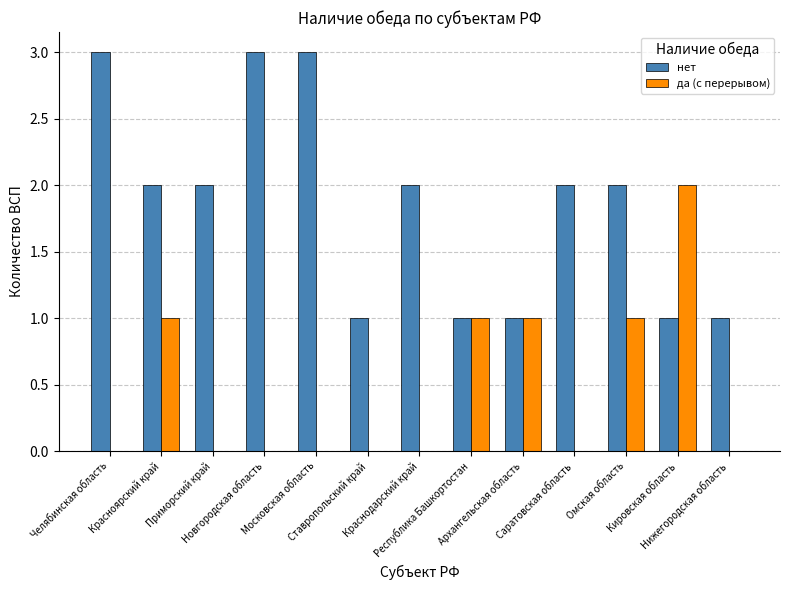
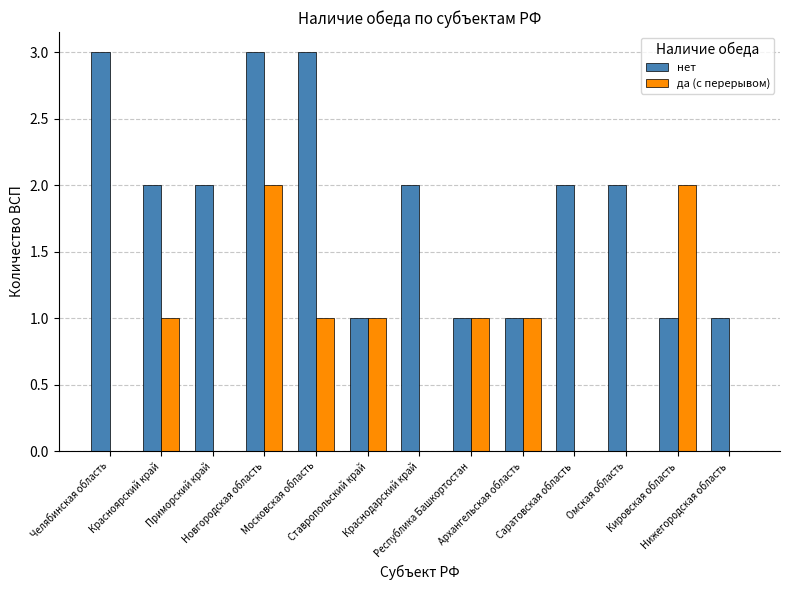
  {
    "нет": {
      "Челябинская область": 3,
      "Красноярский край": 2,
      "Приморский край": 2,
      "Новгородская область": 3,
      "Московская область": 3,
      "Ставропольский край": 1,
      "Краснодарский край": 2,
      "Республика Башкортостан": 1,
      "Архангельская область": 1,
      "Саратовская область": 2,
      "Омская область": 2,
      "Кировская область": 1,
      "Нижегородская область": 1
    },
    "да (с перерывом)": {
      "Челябинская область": 0,
      "Красноярский край": 1,
      "Приморский край": 0,
-     "Новгородская область": 0,
-     "Московская область": 0,
-     "Ставропольский край": 0,
+     "Новгородская область": 2,
+     "Московская область": 1,
+     "Ставропольский край": 1,
      "Краснодарский край": 0,
      "Республика Башкортостан": 1,
      "Архангельская область": 1,
      "Саратовская область": 0,
-     "Омская область": 1,
+     "Омская область": 0,
      "Кировская область": 2,
      "Нижегородская область": 0
    }
  }
